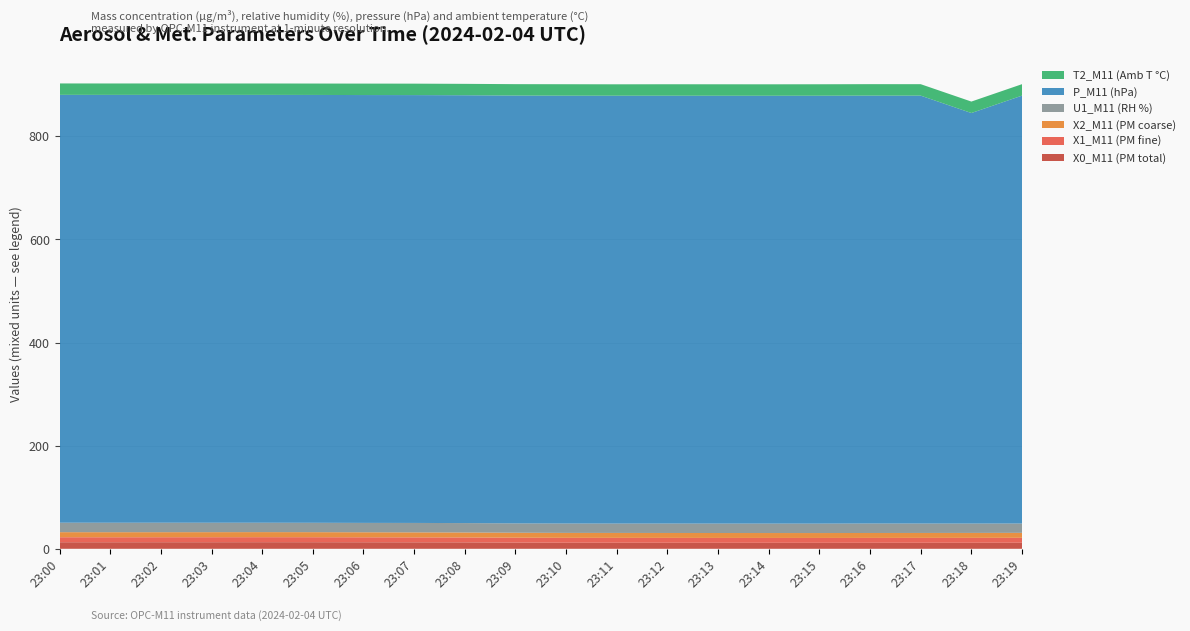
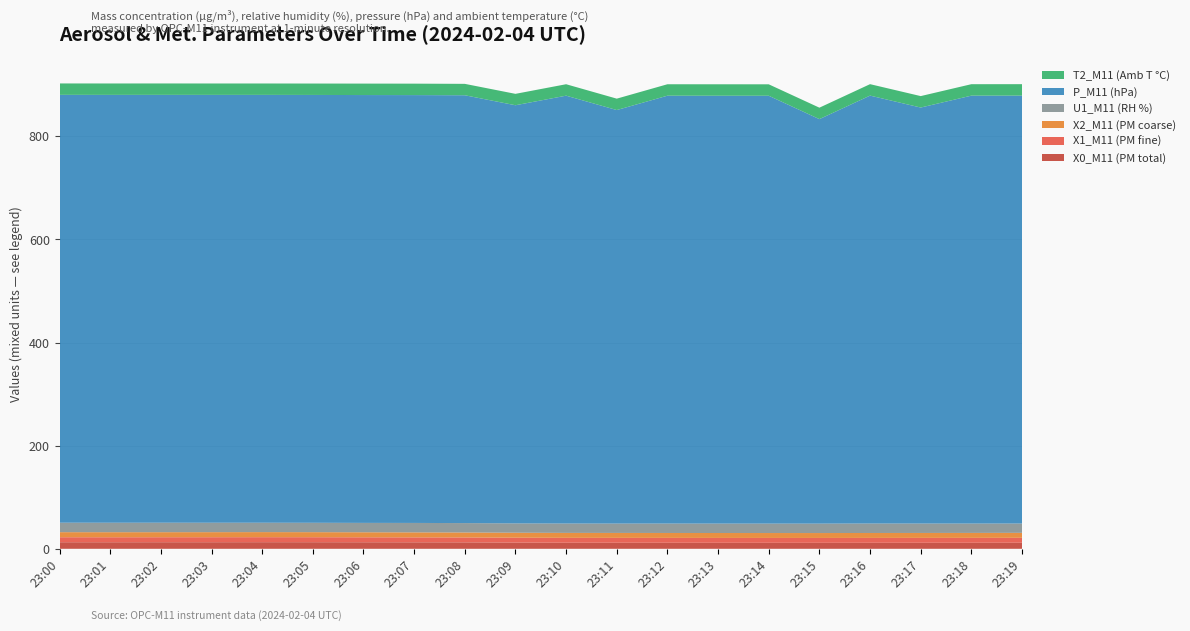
  {
    "U1_M11 (RH %)": {
      "23:00": 20,
      "23:01": 20,
      "23:02": 20,
      "23:03": 20,
      "23:04": 20,
      "23:05": 20,
      "23:06": 20,
      "23:07": 20,
      "23:08": 20,
      "23:09": 20,
      "23:10": 20,
      "23:11": 20,
      "23:12": 20,
      "23:13": 20,
      "23:14": 20,
      "23:15": 20,
      "23:16": 20,
      "23:17": 20,
      "23:18": 20,
      "23:19": 20
    },
    "P_M11 (hPa)": {
      "23:00": 830,
      "23:01": 830,
      "23:02": 830,
      "23:03": 830,
      "23:04": 830,
      "23:05": 830,
      "23:06": 830,
      "23:07": 830,
      "23:08": 830,
-     "23:09": 830,
+     "23:09": 810,
      "23:10": 830,
-     "23:11": 830,
+     "23:11": 800,
      "23:12": 830,
      "23:13": 830,
      "23:14": 830,
-     "23:15": 830,
+     "23:15": 780,
      "23:16": 830,
-     "23:17": 830,
-     "23:18": 800,
+     "23:17": 810,
+     "23:18": 830,
      "23:19": 830
    },
    "T2_M11 (Amb T °C)": {
      "23:00": 20,
      "23:01": 20,
      "23:02": 20,
      "23:03": 20,
      "23:04": 20,
      "23:05": 20,
      "23:06": 20,
      "23:07": 20,
      "23:08": 20,
      "23:09": 20,
      "23:10": 20,
      "23:11": 20,
      "23:12": 20,
      "23:13": 20,
      "23:14": 20,
      "23:15": 20,
      "23:16": 20,
      "23:17": 20,
      "23:18": 20,
      "23:19": 20
    }
  }
